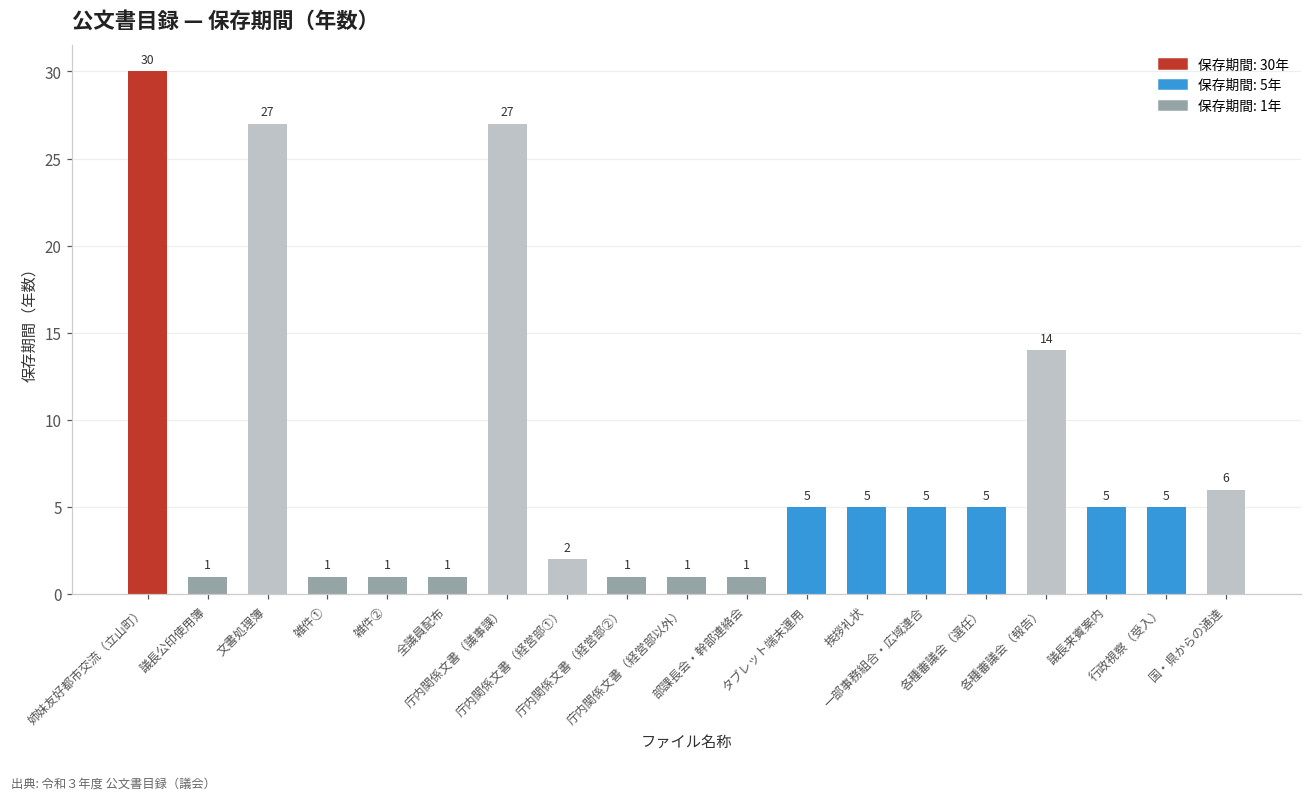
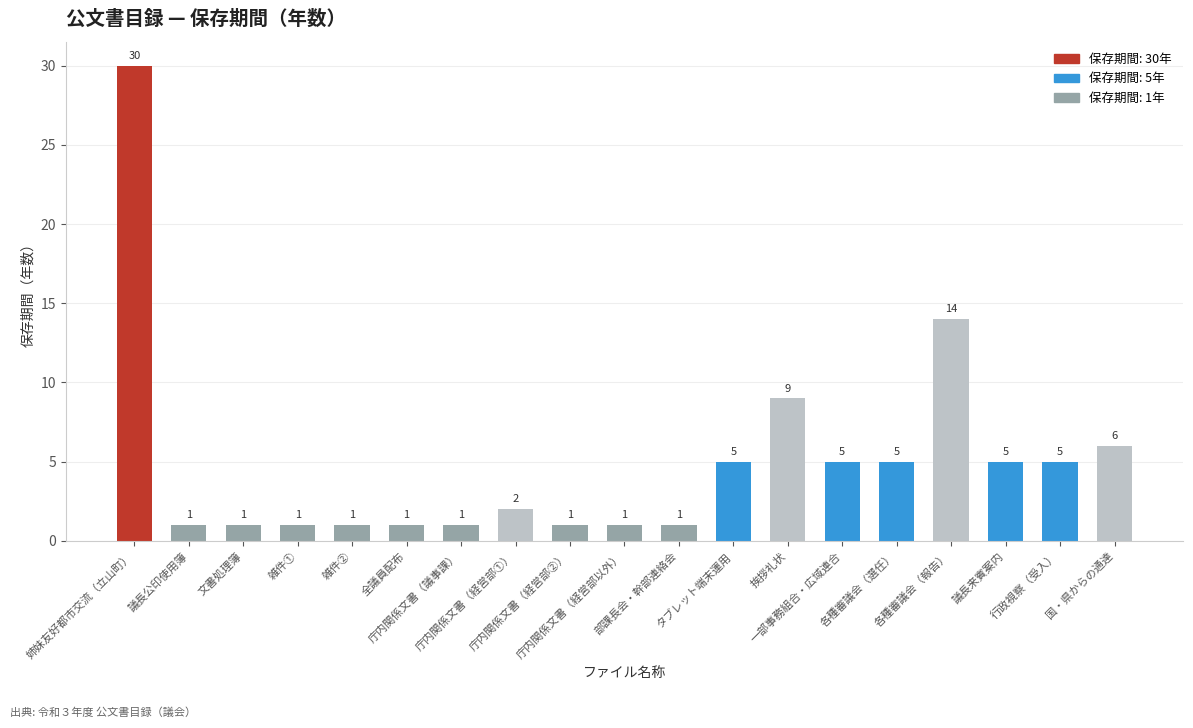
  {
    "姉妹友好都市交流（立山町）": 30,
    "議長公印使用簿": 1,
-   "文書処理簿": 27,
+   "文書処理簿": 1,
    "雑件①": 1,
    "雑件②": 1,
    "全議員配布": 1,
-   "庁内関係文書（議事課）": 27,
+   "庁内関係文書（議事課）": 1,
    "庁内関係文書（経営部①）": 2,
    "庁内関係文書（経営部②）": 1,
    "庁内関係文書（経営部以外）": 1,
    "部課長会・幹部連絡会": 1,
    "タブレット端末運用": 5,
-   "挨拶礼状": 5,
+   "挨拶礼状": 9,
    "一部事務組合・広域連合": 5,
    "各種審議会（選任）": 5,
    "各種審議会（報告）": 14,
    "議長来賓案内": 5,
    "行政視察（受入）": 5,
    "国・県からの通達": 6
  }
